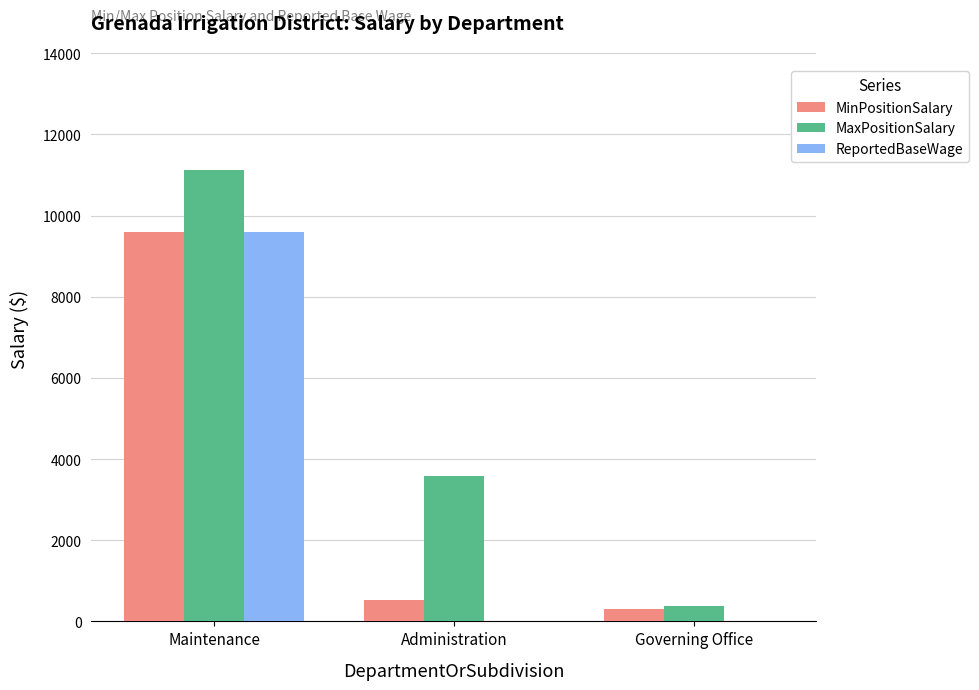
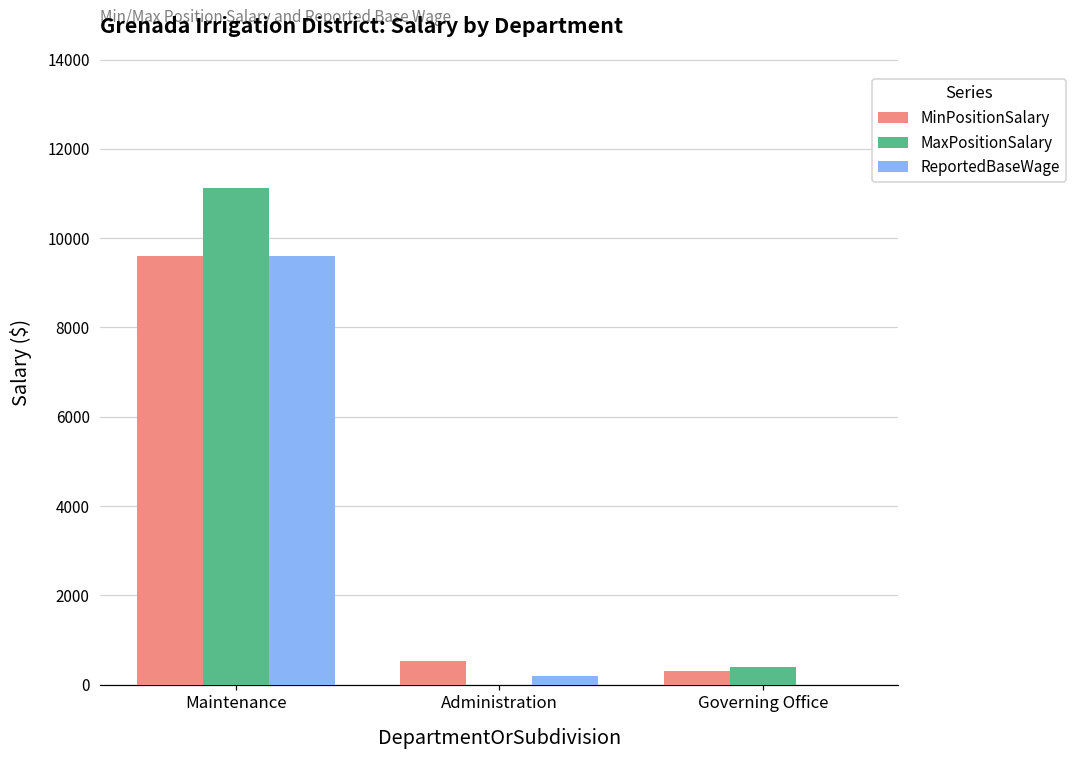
  {
    "MinPositionSalary": {
      "Maintenance": 9600,
      "Administration": 500,
      "Governing Office": 300
    },
    "MaxPositionSalary": {
      "Maintenance": 11100,
-     "Administration": 3600,
+     "Administration": 0,
      "Governing Office": 400
    },
    "ReportedBaseWage": {
      "Maintenance": 9600,
-     "Administration": 0,
+     "Administration": 200,
      "Governing Office": 0
    }
  }
